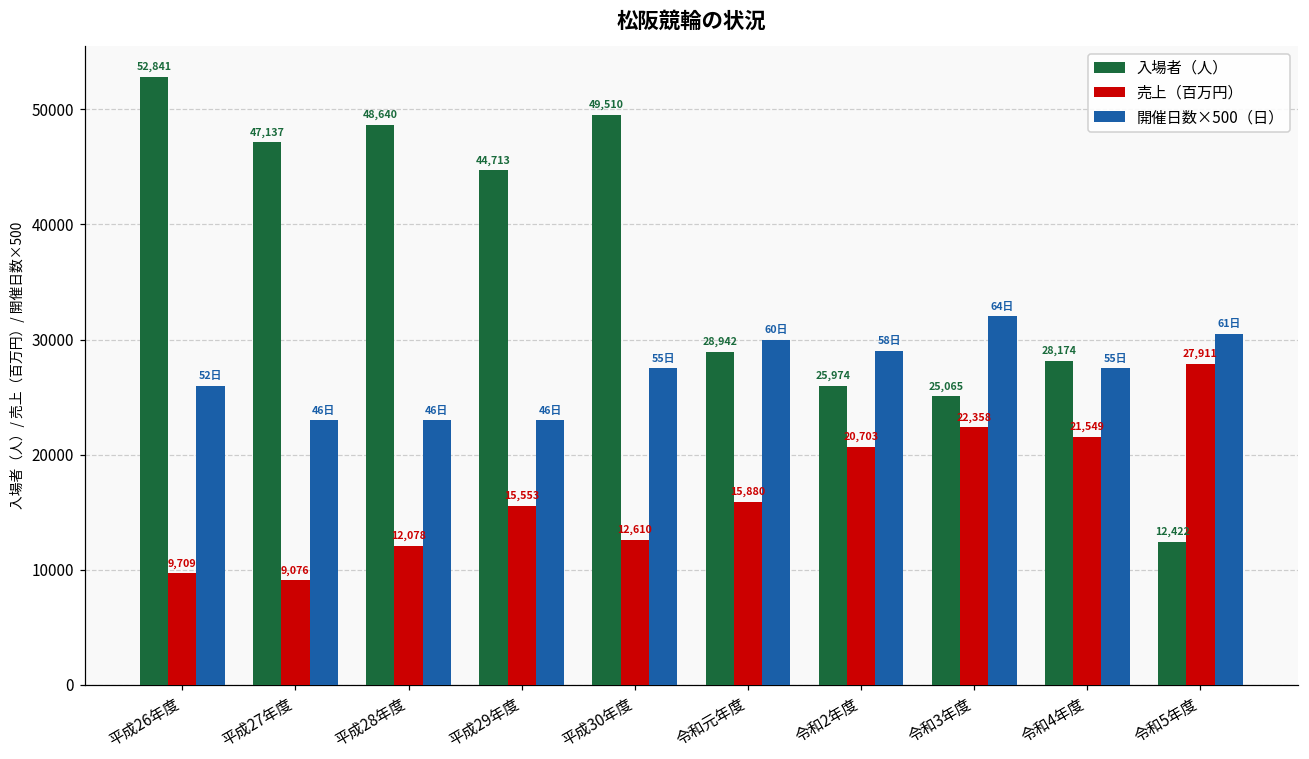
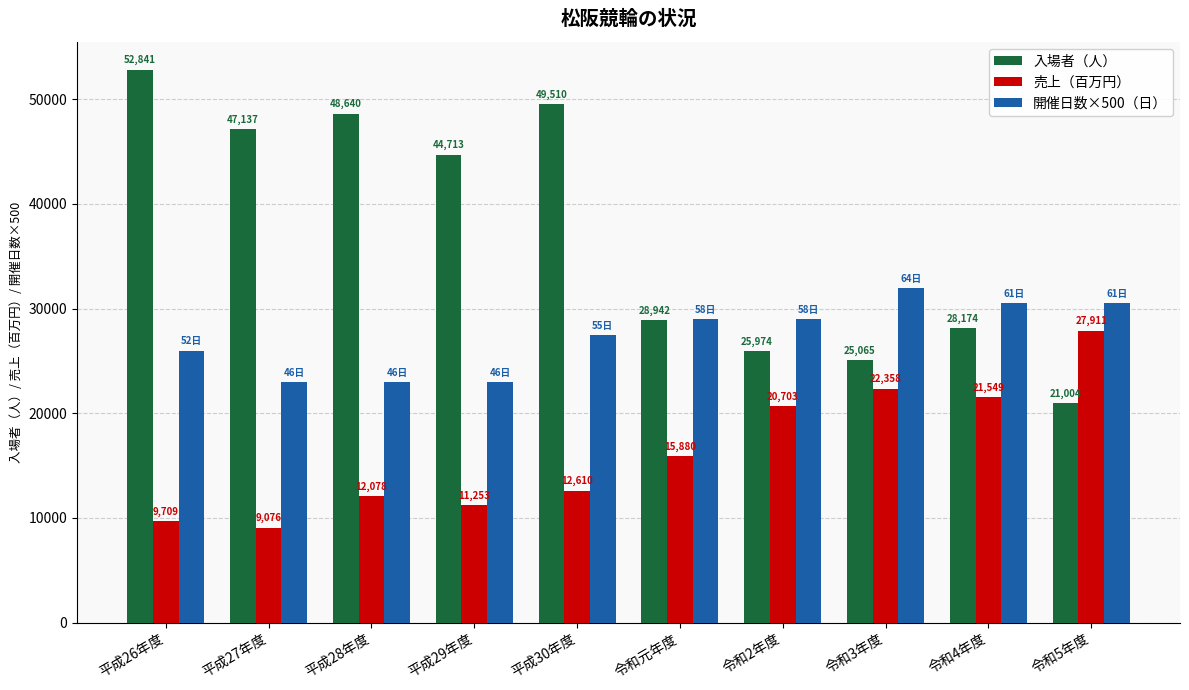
  {
    "入場者（人）": {
      "平成26年度": "52,841",
      "平成27年度": "47,137",
      "平成28年度": "48,640",
      "平成29年度": "44,713",
      "平成30年度": "49,510",
      "令和元年度": "28,942",
      "令和2年度": "25,974",
      "令和3年度": "25,065",
      "令和4年度": "28,174",
-     "令和5年度": "12,422"
+     "令和5年度": "21,004"
    },
    "売上（百万円）": {
      "平成26年度": "9,709",
-     "平成29年度": "15,553",
+     "平成29年度": "11,253",
      "平成30年度": "12,610",
      "令和元年度": "15,880",
      "令和2年度": "20,703",
      "令和4年度": "21,549",
      "令和5年度": "27,911"
    },
    "開催日数×500（日）": {
-     "令和元年度": "60日",
-     "令和4年度": "55日"
+     "令和元年度": "58日",
+     "令和4年度": "61日"
    }
  }
